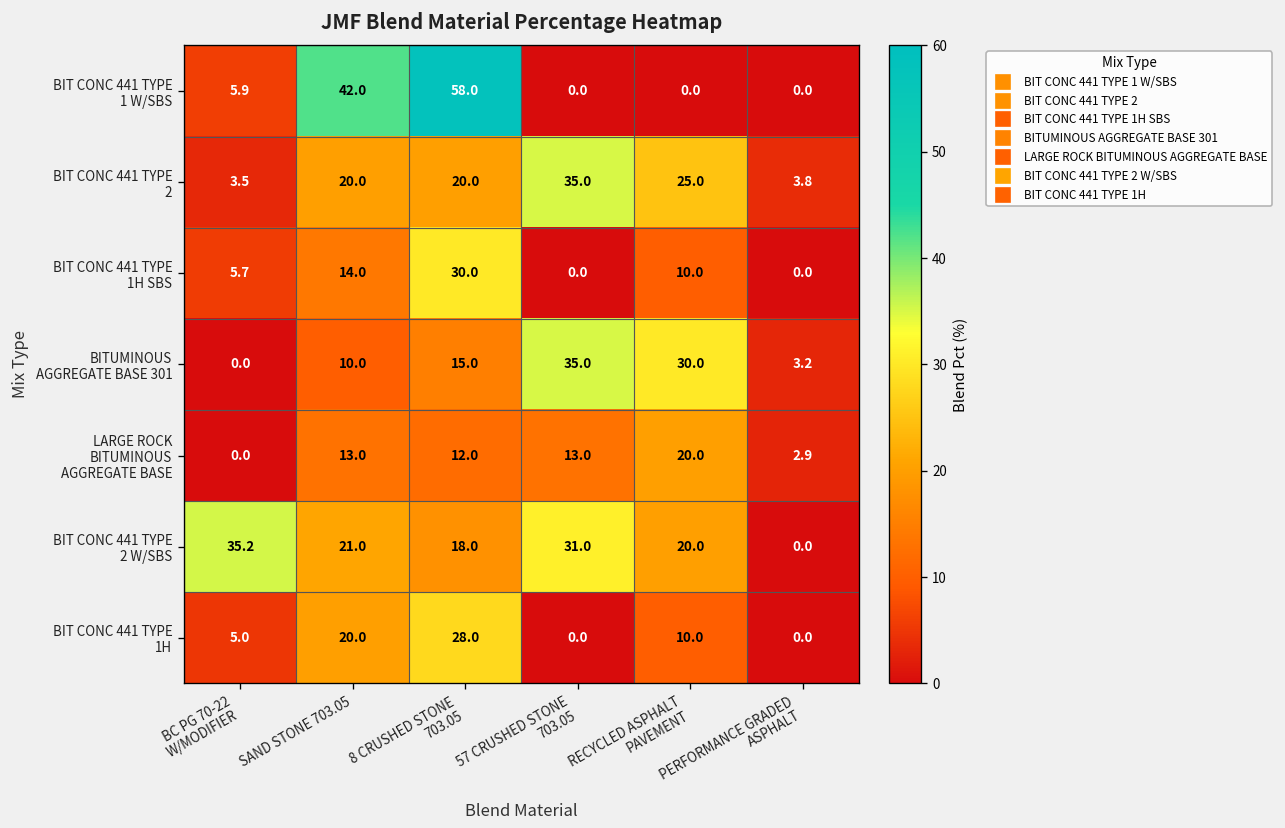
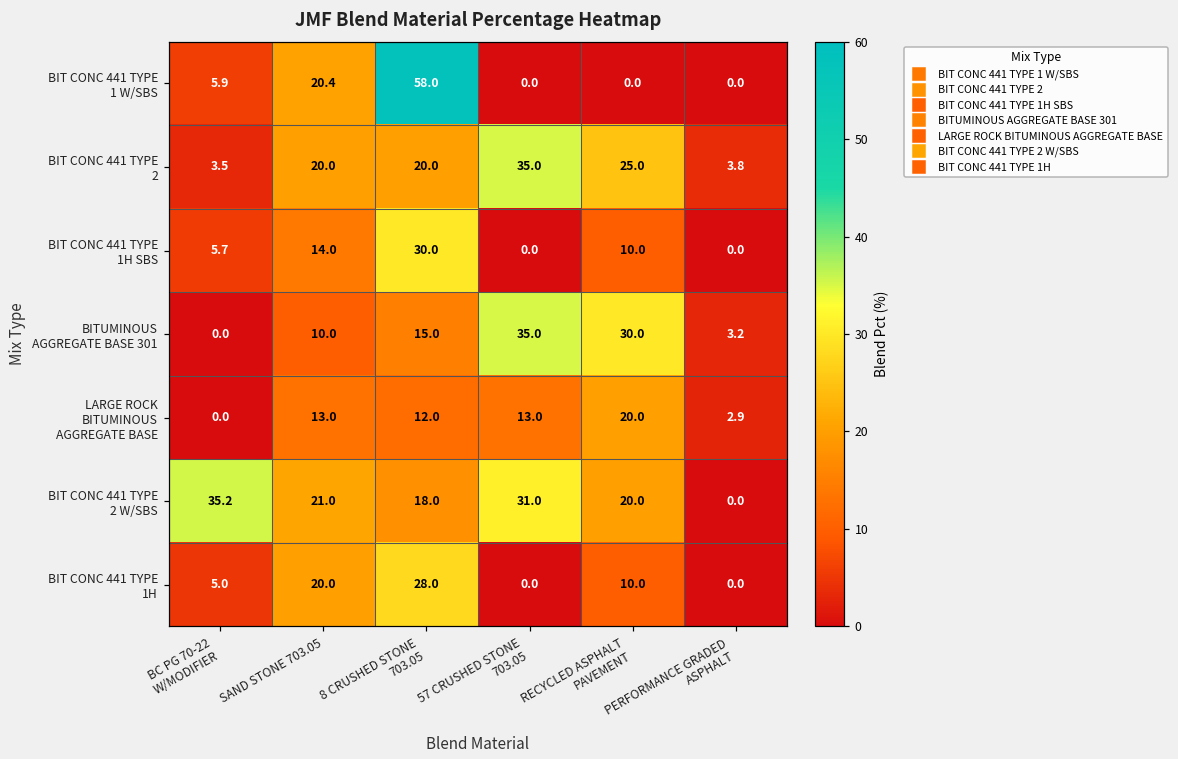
  {
    "BIT CONC 441 TYPE 1 W/SBS": {
      "BC PG 70-22 W/MODIFIER": 5.9,
-     "SAND STONE 703.05": 42.0,
+     "SAND STONE 703.05": 20.4,
      "8 CRUSHED STONE 703.05": 58.0,
      "57 CRUSHED STONE 703.05": 0.0,
      "RECYCLED ASPHALT PAVEMENT": 0.0,
      "PERFORMANCE GRADED ASPHALT": 0.0
    },
    "BIT CONC 441 TYPE 2": {
      "BC PG 70-22 W/MODIFIER": 3.5,
      "SAND STONE 703.05": 20.0,
      "8 CRUSHED STONE 703.05": 20.0,
      "57 CRUSHED STONE 703.05": 35.0,
      "RECYCLED ASPHALT PAVEMENT": 25.0,
      "PERFORMANCE GRADED ASPHALT": 3.8
    },
    "BIT CONC 441 TYPE 1H SBS": {
      "BC PG 70-22 W/MODIFIER": 5.7,
      "SAND STONE 703.05": 14.0,
      "8 CRUSHED STONE 703.05": 30.0,
      "57 CRUSHED STONE 703.05": 0.0,
      "RECYCLED ASPHALT PAVEMENT": 10.0,
      "PERFORMANCE GRADED ASPHALT": 0.0
    },
    "BITUMINOUS AGGREGATE BASE 301": {
      "BC PG 70-22 W/MODIFIER": 0.0,
      "SAND STONE 703.05": 10.0,
      "8 CRUSHED STONE 703.05": 15.0,
      "57 CRUSHED STONE 703.05": 35.0,
      "RECYCLED ASPHALT PAVEMENT": 30.0,
      "PERFORMANCE GRADED ASPHALT": 3.2
    },
    "LARGE ROCK BITUMINOUS AGGREGATE BASE": {
      "BC PG 70-22 W/MODIFIER": 0.0,
      "SAND STONE 703.05": 13.0,
      "8 CRUSHED STONE 703.05": 12.0,
      "57 CRUSHED STONE 703.05": 13.0,
      "RECYCLED ASPHALT PAVEMENT": 20.0,
      "PERFORMANCE GRADED ASPHALT": 2.9
    },
    "BIT CONC 441 TYPE 2 W/SBS": {
      "BC PG 70-22 W/MODIFIER": 35.2,
      "SAND STONE 703.05": 21.0,
      "8 CRUSHED STONE 703.05": 18.0,
      "57 CRUSHED STONE 703.05": 31.0,
      "RECYCLED ASPHALT PAVEMENT": 20.0,
      "PERFORMANCE GRADED ASPHALT": 0.0
    },
    "BIT CONC 441 TYPE 1H": {
      "BC PG 70-22 W/MODIFIER": 5.0,
      "SAND STONE 703.05": 20.0,
      "8 CRUSHED STONE 703.05": 28.0,
      "57 CRUSHED STONE 703.05": 0.0,
      "RECYCLED ASPHALT PAVEMENT": 10.0,
      "PERFORMANCE GRADED ASPHALT": 0.0
    }
  }
